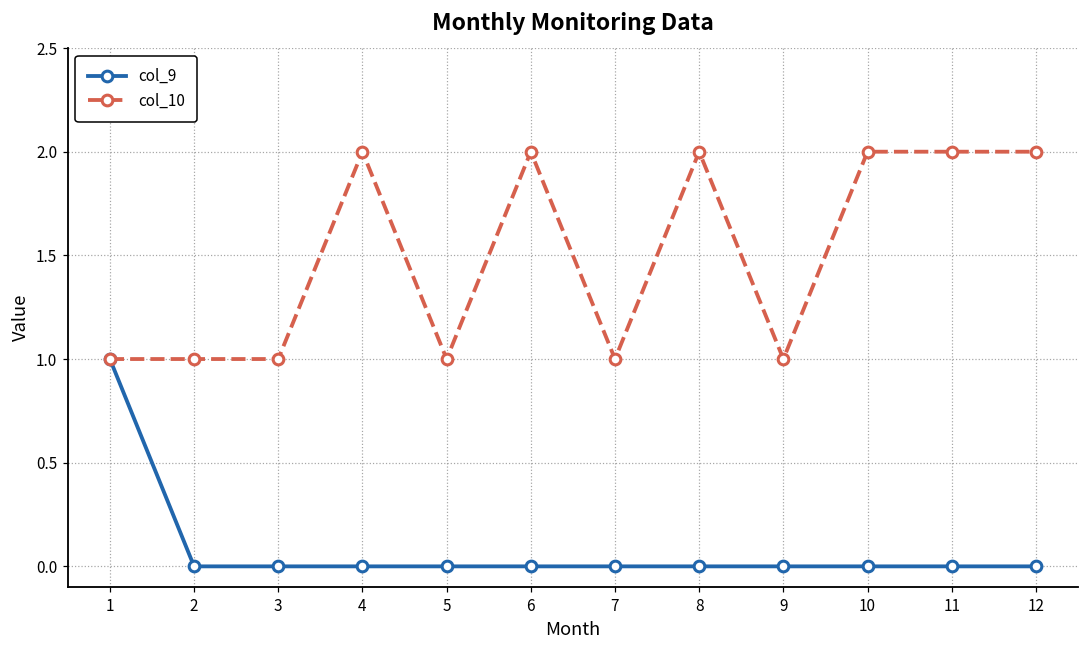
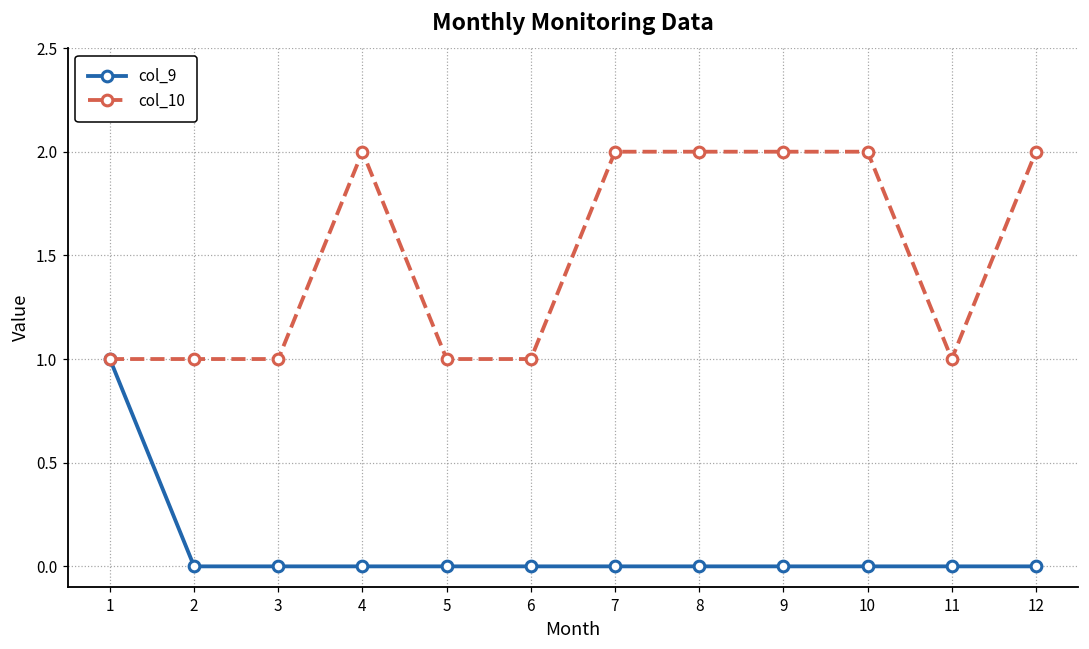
  {
    "col_9": {
      "2": 0,
      "3": 0,
      "4": 0,
      "5": 0,
      "6": 0,
      "7": 0,
      "8": 0,
      "9": 0,
      "10": 0,
      "11": 0,
      "12": 0
    },
    "col_10": {
      "2": 1,
      "3": 1,
      "4": 2,
      "5": 1,
-     "6": 2,
-     "7": 1,
+     "6": 1,
+     "7": 2,
      "8": 2,
-     "9": 1,
+     "9": 2,
      "10": 2,
-     "11": 2,
+     "11": 1,
      "12": 2
    }
  }
